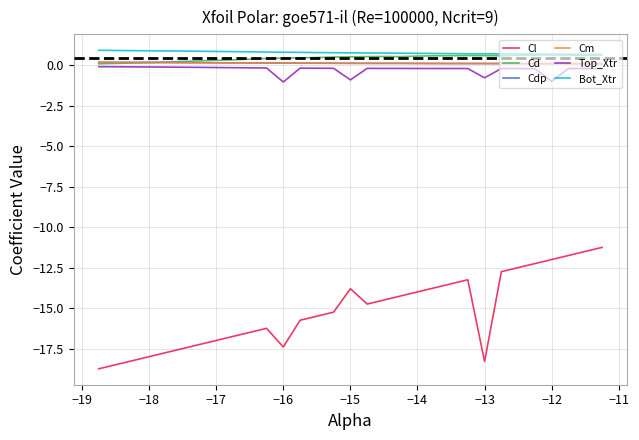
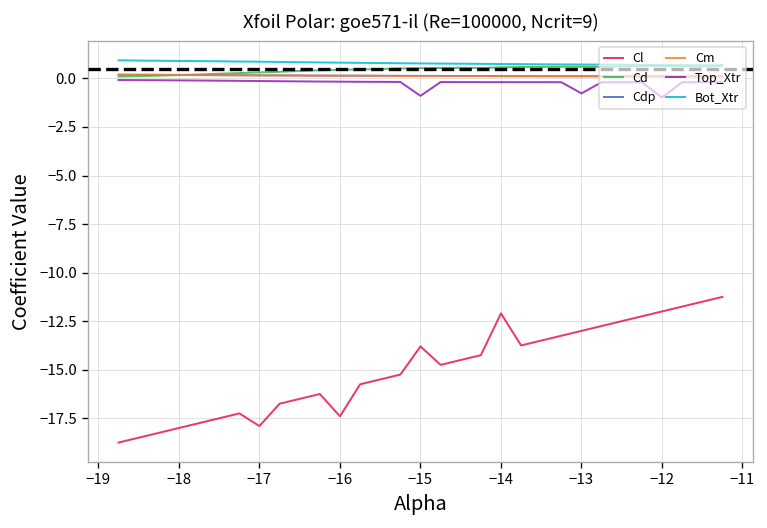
  {
    "Cl": {
-     "−17": -17.0,
+     "−17": -17.9,
      "−16": -17.4,
      "−15": -13.8,
-     "−14": -14.0,
-     "−13": -18.3,
+     "−14": -12.1,
+     "−13": -13.0,
      "−12": -12.0
    },
    "Cd": {
      "−16": 0.4,
      "−15": 0.5,
      "−14": 0.6
    },
    "Top_Xtr": {
      "−17": -0.1,
-     "−16": -1.0,
+     "−16": -0.2,
      "−15": -0.9,
      "−14": -0.2,
      "−13": -0.8
    },
    "Bot_Xtr": {
      "−17": 0.9,
      "−16": 0.8,
      "−15": 0.8,
      "−14": 0.7
    }
  }
